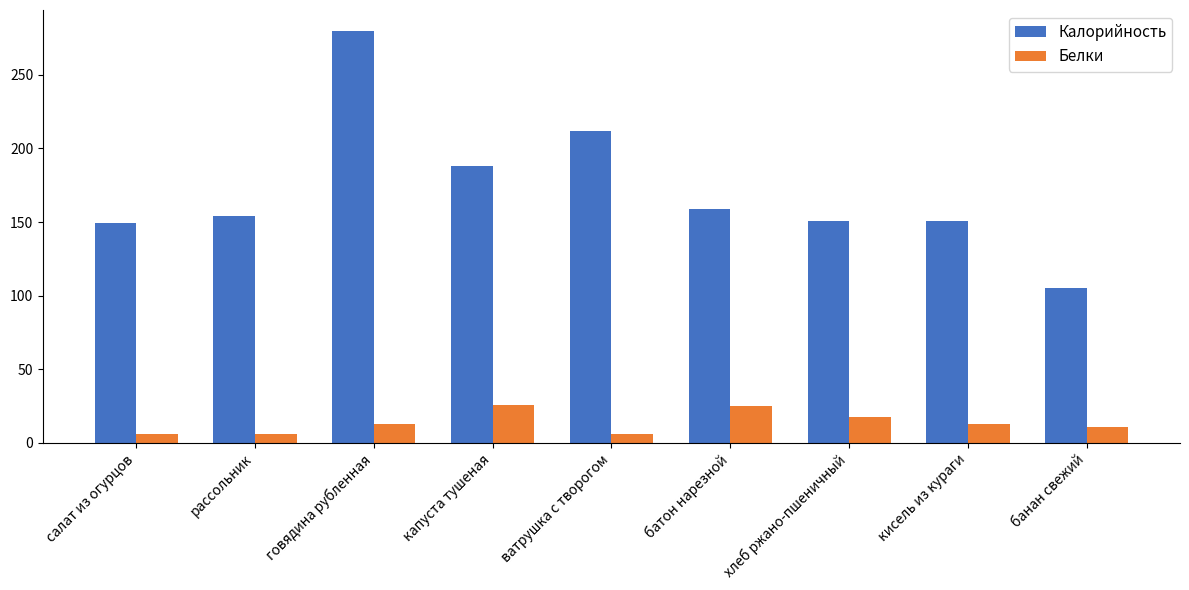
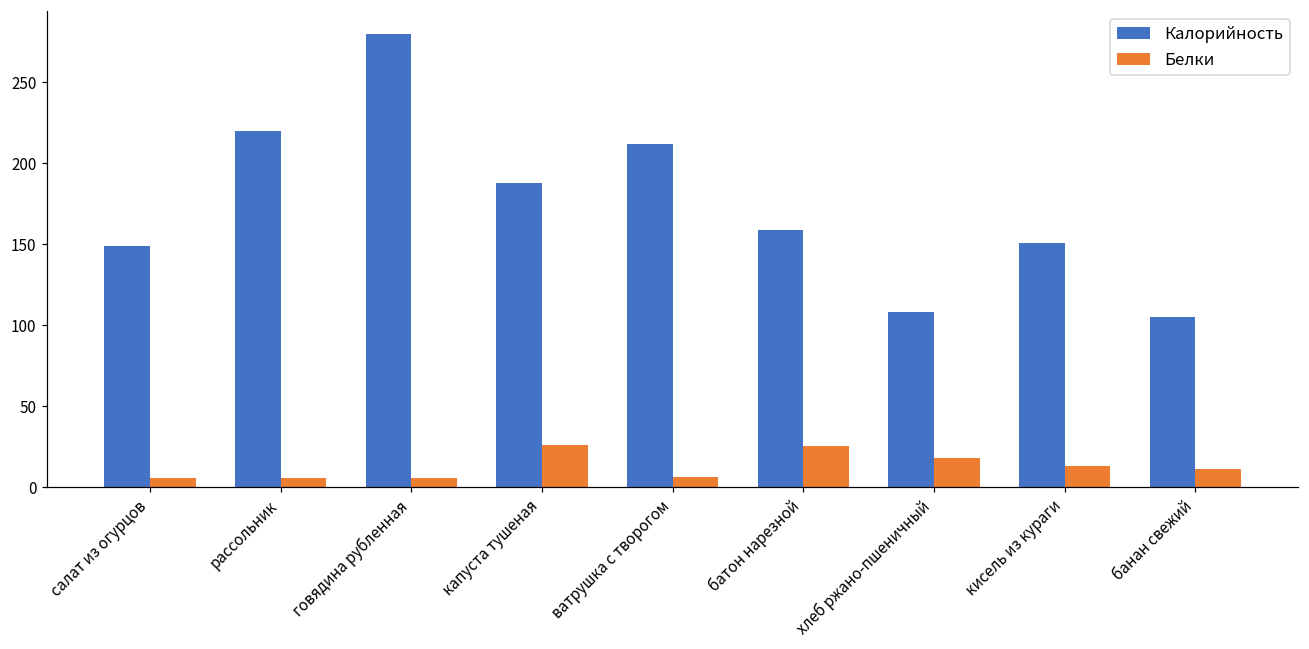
  {
    "Калорийность": {
      "салат из огурцов": 149,
-     "рассольник": 154,
+     "рассольник": 220,
      "говядина рубленная": 280,
      "капуста тушеная": 188,
      "ватрушка с творогом": 212,
      "батон нарезной": 159,
-     "хлеб ржано-пшеничный": 151,
+     "хлеб ржано-пшеничный": 108,
      "кисель из кураги": 151,
      "банан свежий": 105
    },
    "Белки": {
      "салат из огурцов": 6,
      "рассольник": 6,
-     "говядина рубленная": 13,
+     "говядина рубленная": 5,
      "капуста тушеная": 26,
      "ватрушка с творогом": 6,
      "батон нарезной": 25,
      "хлеб ржано-пшеничный": 18,
      "кисель из кураги": 13,
      "банан свежий": 11
    }
  }
